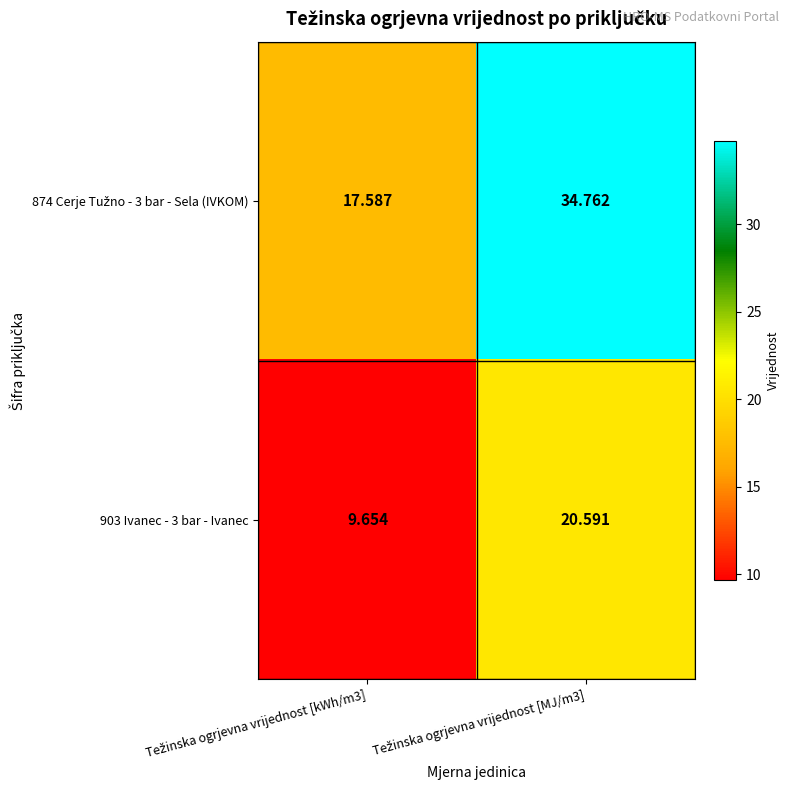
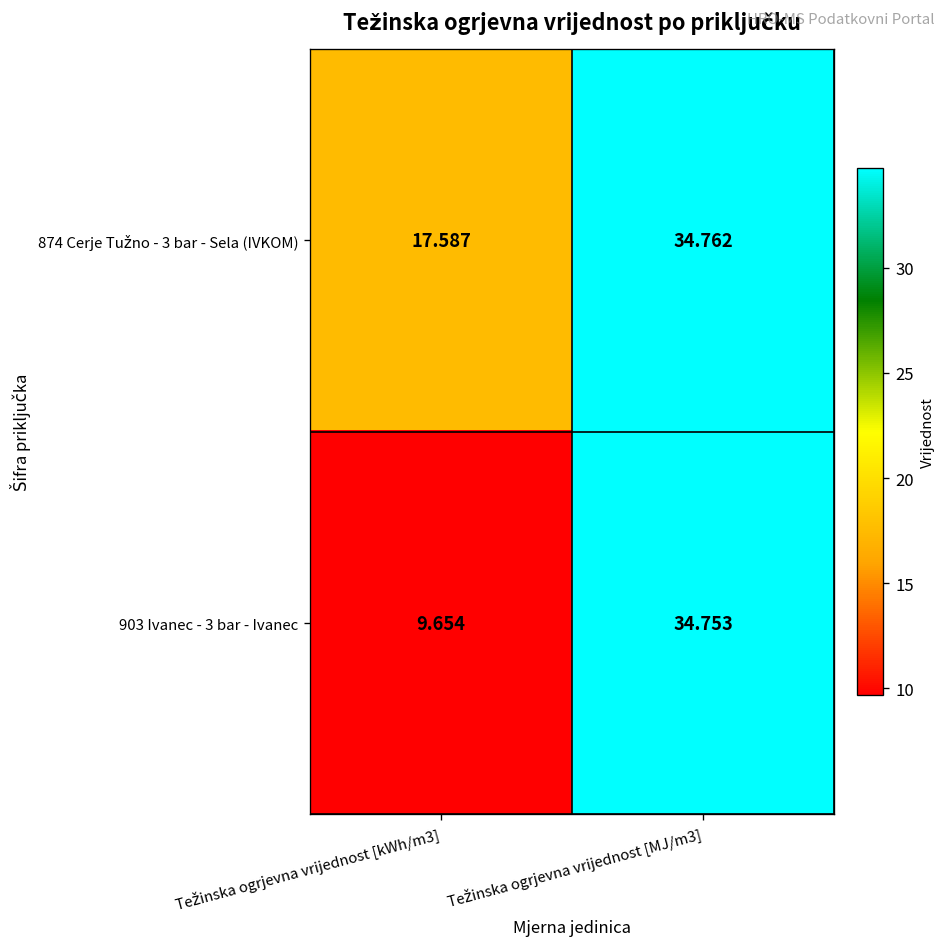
  {
    "874 Cerje Tužno - 3 bar - Sela (IVKOM)": {
      "Težinska ogrjevna vrijednost [kWh/m3]": 17.587,
      "Težinska ogrjevna vrijednost [MJ/m3]": 34.762
    },
    "903 Ivanec - 3 bar - Ivanec": {
      "Težinska ogrjevna vrijednost [kWh/m3]": 9.654,
-     "Težinska ogrjevna vrijednost [MJ/m3]": 20.591
+     "Težinska ogrjevna vrijednost [MJ/m3]": 34.753
    }
  }
